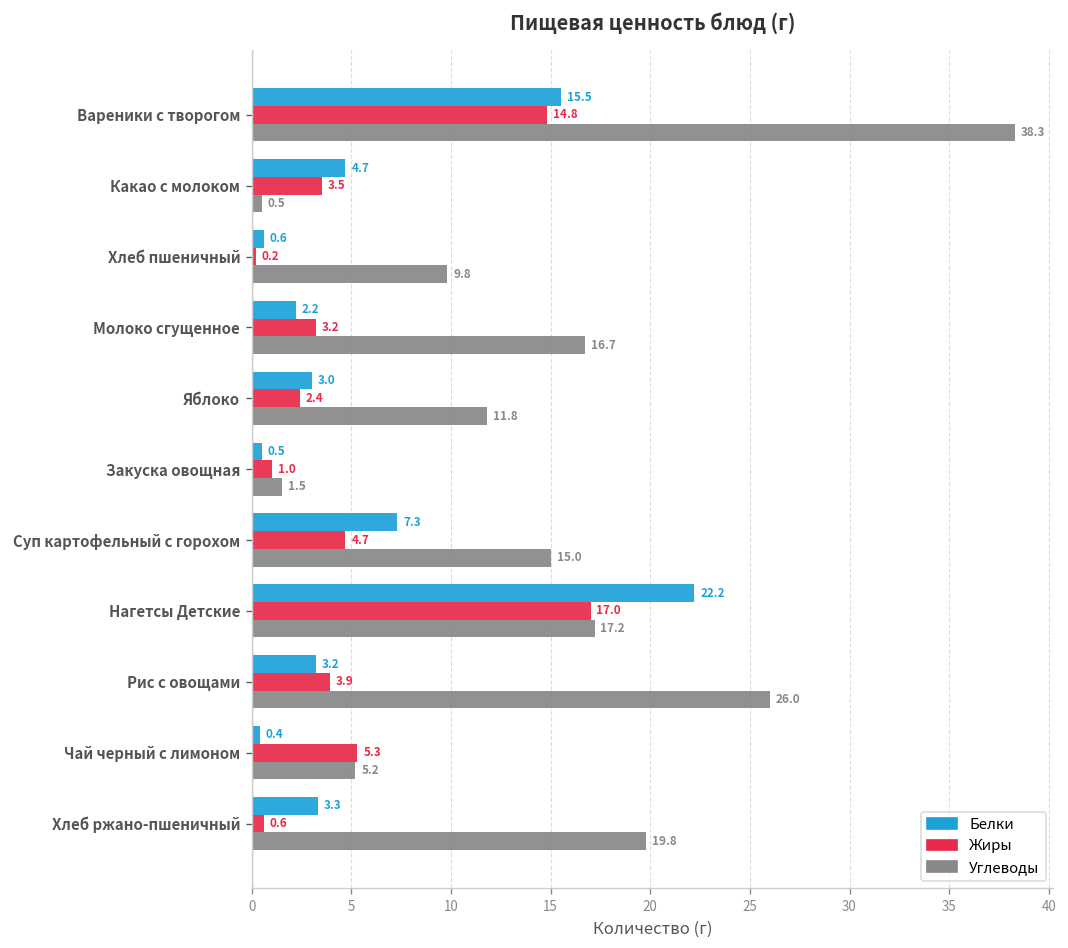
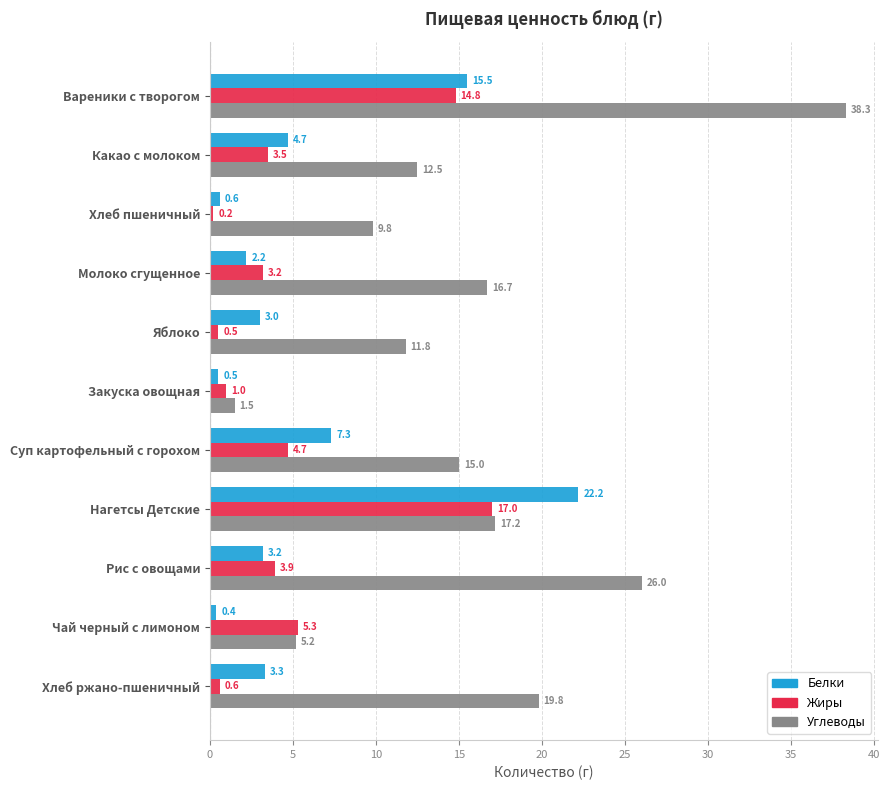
  {
    "Белки": {
      "Вареники с творогом": 15.5,
      "Какао с молоком": 4.7,
      "Хлеб пшеничный": 0.6,
      "Молоко сгущенное": 2.2,
      "Яблоко": 3.0,
      "Закуска овощная": 0.5,
      "Суп картофельный с горохом": 7.3,
      "Нагетсы Детские": 22.2,
      "Рис с овощами": 3.2,
      "Чай черный с лимоном": 0.4,
      "Хлеб ржано-пшеничный": 3.3
    },
    "Жиры": {
      "Вареники с творогом": 14.8,
      "Какао с молоком": 3.5,
      "Хлеб пшеничный": 0.2,
      "Молоко сгущенное": 3.2,
-     "Яблоко": 2.4,
+     "Яблоко": 0.5,
      "Закуска овощная": 1.0,
      "Суп картофельный с горохом": 4.7,
      "Нагетсы Детские": 17.0,
      "Рис с овощами": 3.9,
      "Чай черный с лимоном": 5.3,
      "Хлеб ржано-пшеничный": 0.6
    },
    "Углеводы": {
      "Вареники с творогом": 38.3,
-     "Какао с молоком": 0.5,
+     "Какао с молоком": 12.5,
      "Хлеб пшеничный": 9.8,
      "Молоко сгущенное": 16.7,
      "Яблоко": 11.8,
      "Закуска овощная": 1.5,
      "Суп картофельный с горохом": 15.0,
      "Нагетсы Детские": 17.2,
      "Рис с овощами": 26.0,
      "Чай черный с лимоном": 5.2,
      "Хлеб ржано-пшеничный": 19.8
    }
  }
